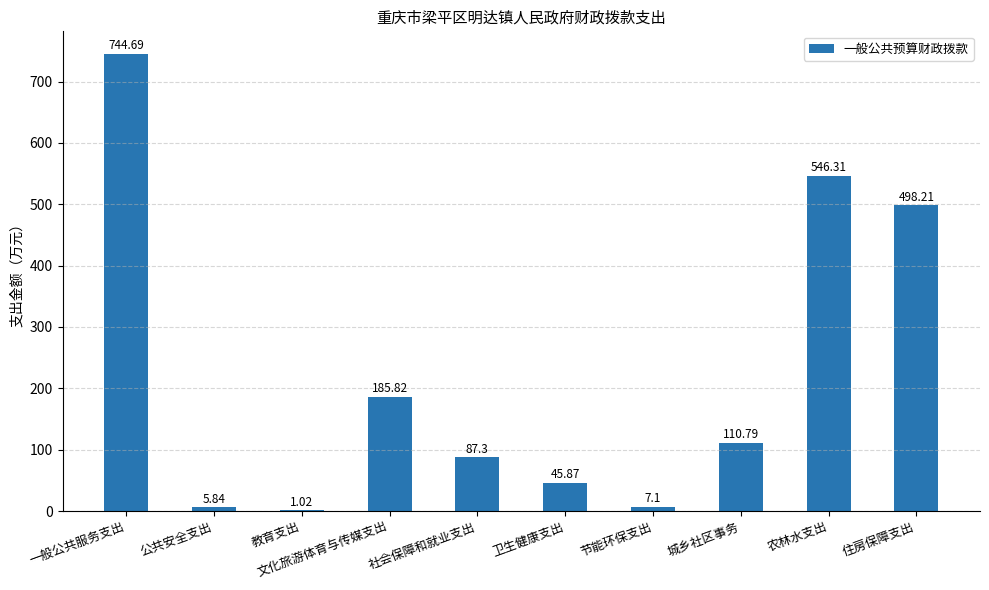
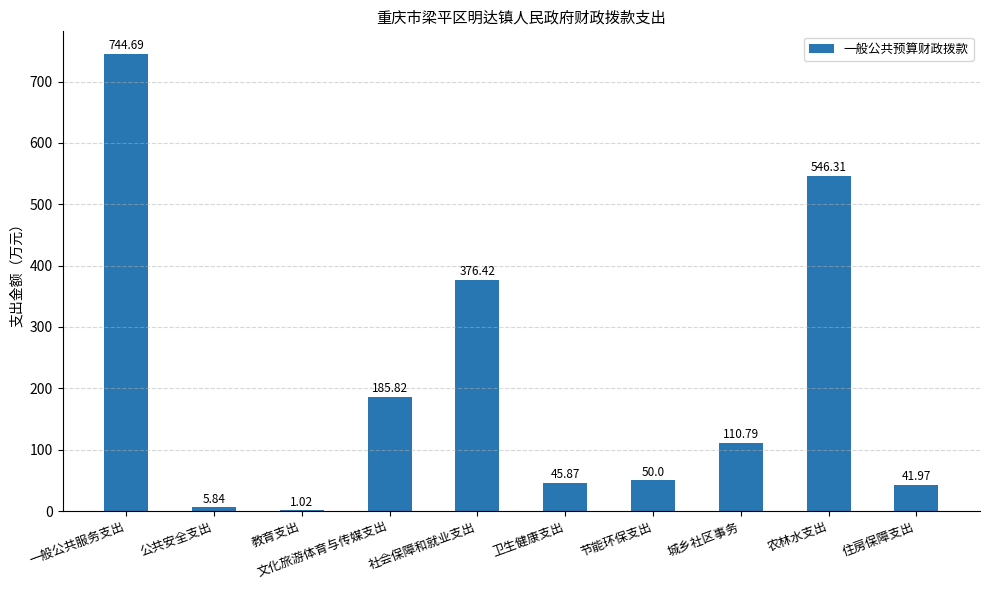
  {
    "一般公共服务支出": 744.69,
    "公共安全支出": 5.84,
    "教育支出": 1.02,
    "文化旅游体育与传媒支出": 185.82,
-   "社会保障和就业支出": 87.3,
+   "社会保障和就业支出": 376.42,
    "卫生健康支出": 45.87,
-   "节能环保支出": 7.1,
+   "节能环保支出": 50.0,
    "城乡社区事务": 110.79,
    "农林水支出": 546.31,
-   "住房保障支出": 498.21
+   "住房保障支出": 41.97
  }
